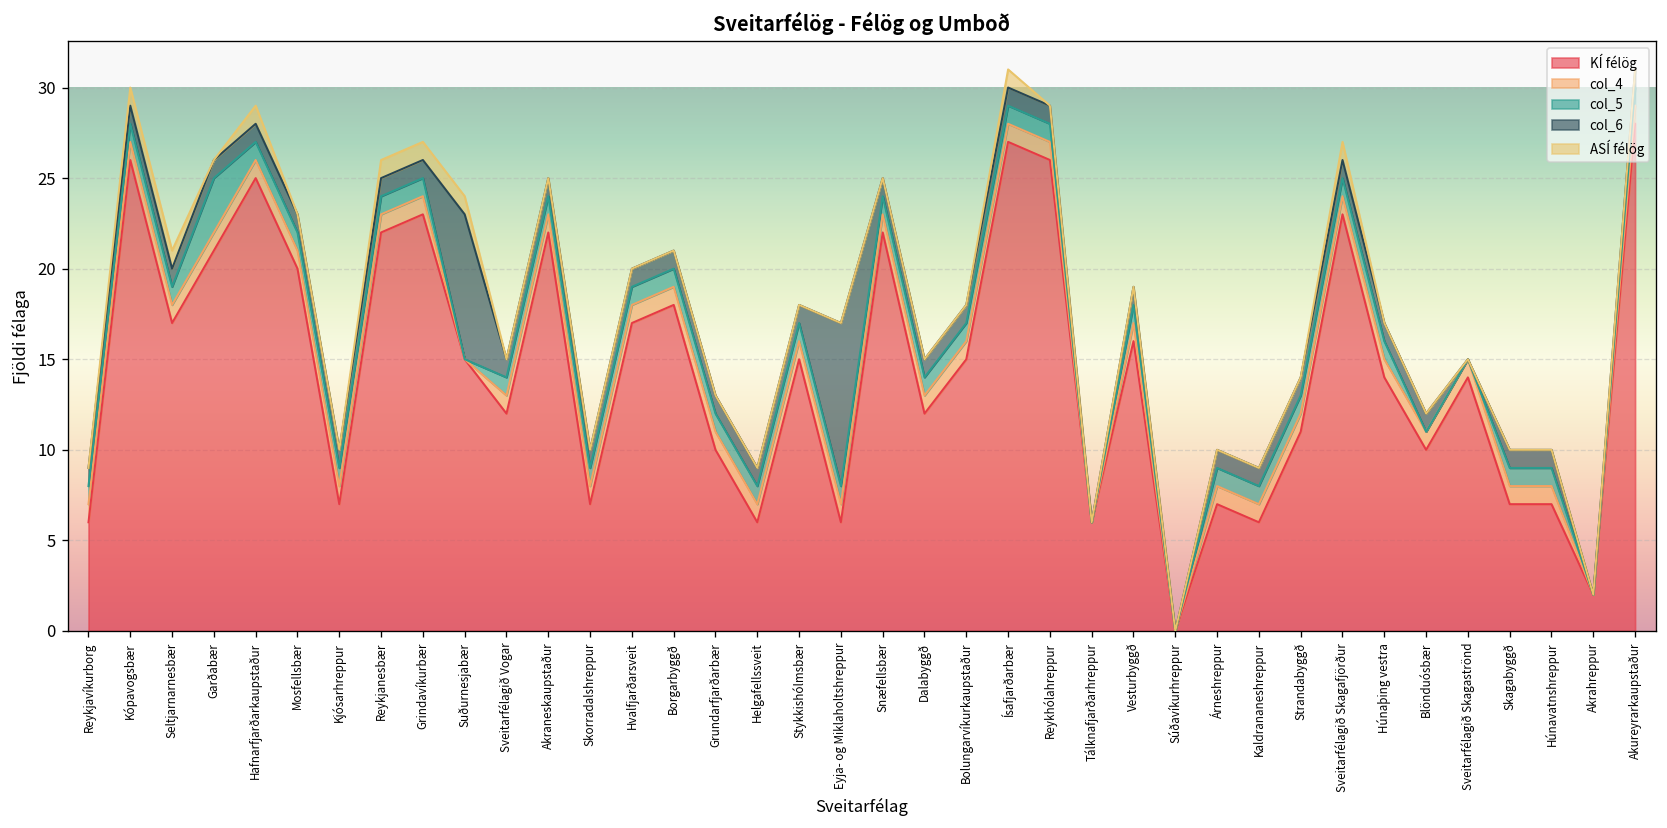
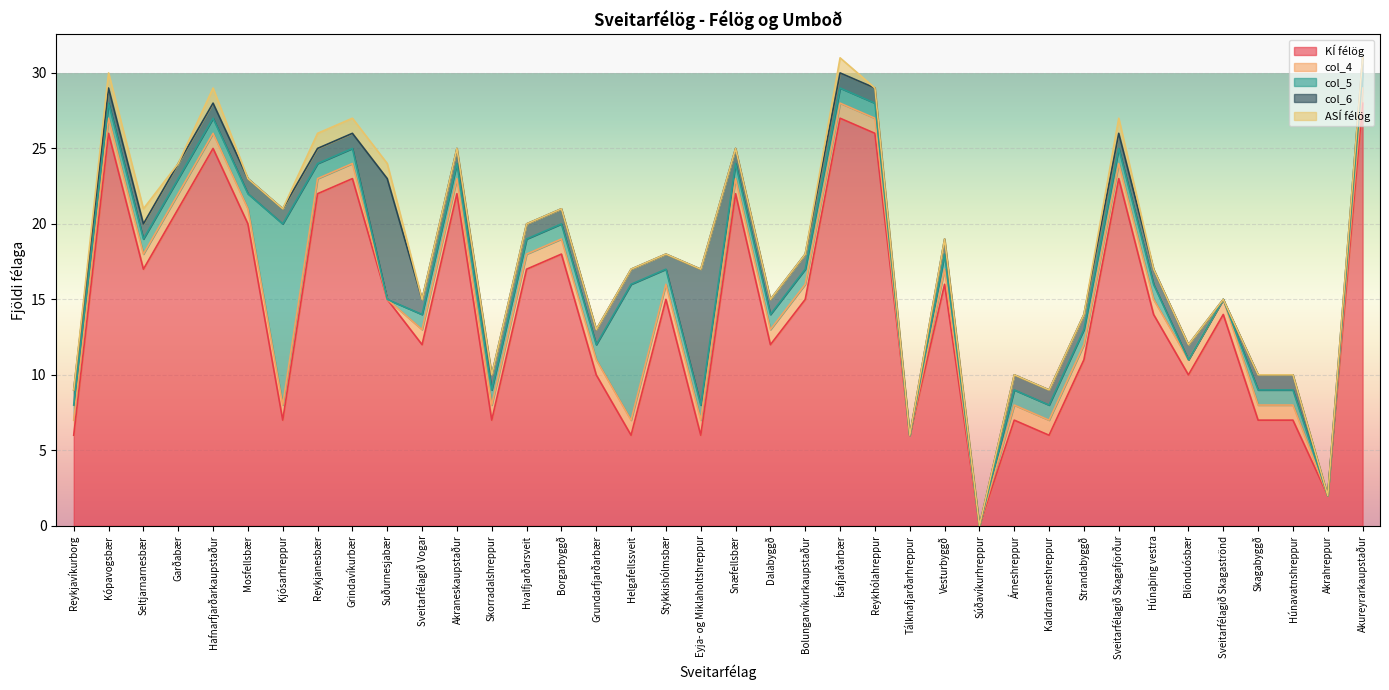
  {
    "KÍ félög": {
      "Reykjavíkurborg": 6,
      "Kópavogsbær": 26,
      "Seltjarnarnesbær": 17,
      "Garðabær": 21,
      "Hafnarfjarðarkaupstaður": 25,
      "Mosfellsbær": 20,
      "Kjósarhreppur": 7,
      "Reykjanesbær": 22,
      "Grindavíkurbær": 23,
      "Sveitarfélagið Vogar": 12,
      "Akraneskaupstaður": 22,
      "Skorradalshreppur": 7,
      "Hvalfjarðarsveit": 17,
      "Borgarbyggð": 18,
      "Grundarfjarðarbær": 10,
      "Helgafellssveit": 6,
      "Stykkishólmsbær": 15,
      "Eyja- og Miklaholtshreppur": 6,
      "Snæfellsbær": 22,
      "Dalabyggð": 12,
      "Bolungarvíkurkaupstaður": 15,
      "Ísafjarðarbær": 27,
      "Reykhólahreppur": 26,
      "Vesturbyggð": 16,
      "Árneshreppur": 7,
      "Kaldrananeshreppur": 6,
      "Strandabyggð": 11,
      "Sveitarfélagið Skagafjörður": 23,
      "Húnaþing vestra": 14,
      "Blönduósbær": 10,
      "Sveitarfélagið Skagaströnd": 14,
      "Skagabyggð": 7,
      "Húnavatnshreppur": 7
    },
    "col_5": {
      "Reykjavíkurborg": 1,
      "Kópavogsbær": 1,
      "Seltjarnarnesbær": 1,
-     "Garðabær": 3,
+     "Garðabær": 1,
      "Hafnarfjarðarkaupstaður": 1,
      "Mosfellsbær": 1,
-     "Kjósarhreppur": 1,
+     "Kjósarhreppur": 12,
      "Reykjanesbær": 1,
      "Grindavíkurbær": 1,
      "Sveitarfélagið Vogar": 1,
      "Akraneskaupstaður": 1,
      "Skorradalshreppur": 1,
      "Hvalfjarðarsveit": 1,
      "Borgarbyggð": 1,
      "Grundarfjarðarbær": 1,
-     "Helgafellssveit": 1,
+     "Helgafellssveit": 9,
      "Stykkishólmsbær": 1,
      "Eyja- og Miklaholtshreppur": 1,
      "Snæfellsbær": 1,
      "Dalabyggð": 1,
      "Bolungarvíkurkaupstaður": 1,
      "Ísafjarðarbær": 1,
      "Reykhólahreppur": 1,
      "Vesturbyggð": 1,
      "Árneshreppur": 1,
      "Kaldrananeshreppur": 1,
      "Strandabyggð": 1,
      "Sveitarfélagið Skagafjörður": 1,
      "Húnaþing vestra": 1,
      "Skagabyggð": 1,
      "Húnavatnshreppur": 1
    },
    "col_6": {
      "Kópavogsbær": 1,
      "Seltjarnarnesbær": 1,
      "Hafnarfjarðarkaupstaður": 1,
      "Reykjanesbær": 1,
      "Grindavíkurbær": 1,
      "Suðurnesjabær": 8,
      "Ísafjarðarbær": 1,
      "Sveitarfélagið Skagafjörður": 1
    }
  }
